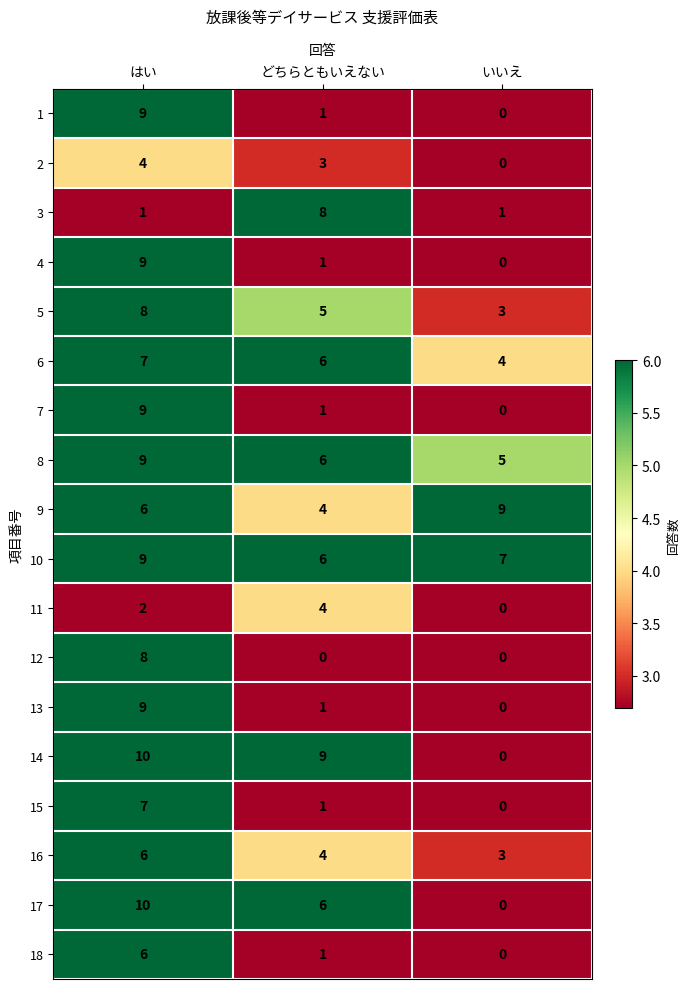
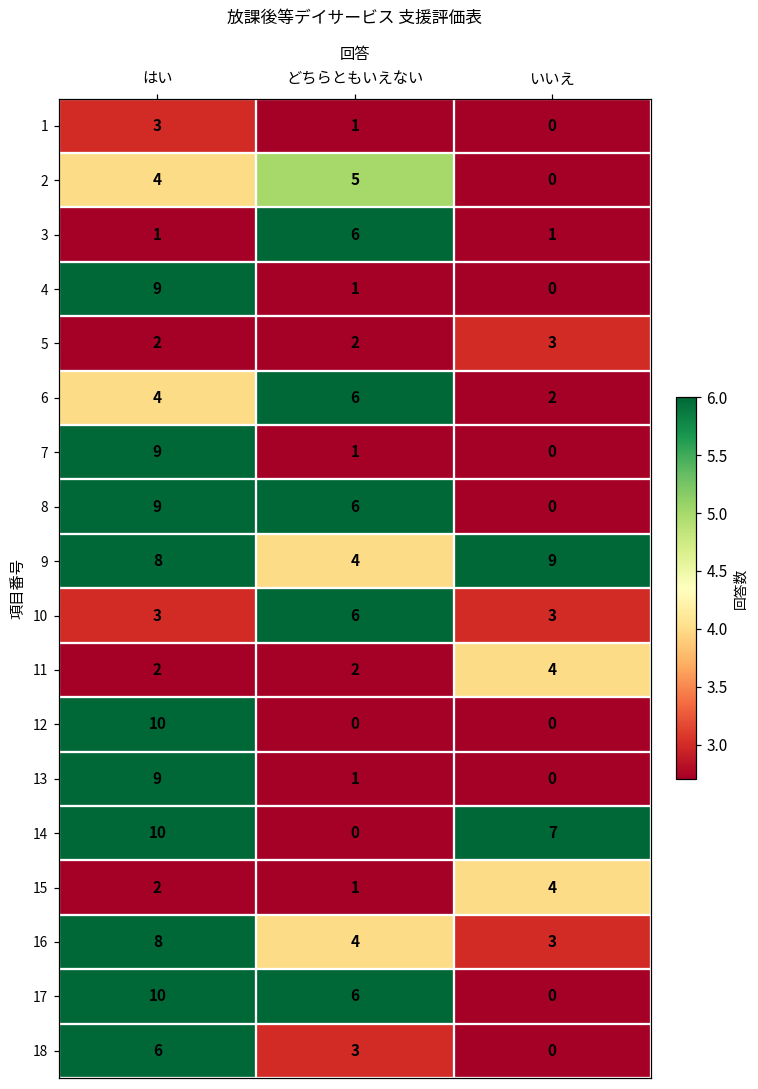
  {
    "1": {
-     "はい": 9,
+     "はい": 3,
      "どちらともいえない": 1,
      "いいえ": 0
    },
    "2": {
      "はい": 4,
-     "どちらともいえない": 3,
+     "どちらともいえない": 5,
      "いいえ": 0
    },
    "3": {
      "はい": 1,
-     "どちらともいえない": 8,
+     "どちらともいえない": 6,
      "いいえ": 1
    },
    "4": {
      "はい": 9,
      "どちらともいえない": 1,
      "いいえ": 0
    },
    "5": {
-     "はい": 8,
-     "どちらともいえない": 5,
+     "はい": 2,
+     "どちらともいえない": 2,
      "いいえ": 3
    },
    "6": {
-     "はい": 7,
+     "はい": 4,
      "どちらともいえない": 6,
-     "いいえ": 4
+     "いいえ": 2
    },
    "7": {
      "はい": 9,
      "どちらともいえない": 1,
      "いいえ": 0
    },
    "8": {
      "はい": 9,
      "どちらともいえない": 6,
-     "いいえ": 5
+     "いいえ": 0
    },
    "9": {
-     "はい": 6,
+     "はい": 8,
      "どちらともいえない": 4,
      "いいえ": 9
    },
    "10": {
-     "はい": 9,
+     "はい": 3,
      "どちらともいえない": 6,
-     "いいえ": 7
+     "いいえ": 3
    },
    "11": {
      "はい": 2,
-     "どちらともいえない": 4,
-     "いいえ": 0
+     "どちらともいえない": 2,
+     "いいえ": 4
    },
    "12": {
-     "はい": 8,
+     "はい": 10,
      "どちらともいえない": 0,
      "いいえ": 0
    },
    "13": {
      "はい": 9,
      "どちらともいえない": 1,
      "いいえ": 0
    },
    "14": {
      "はい": 10,
-     "どちらともいえない": 9,
-     "いいえ": 0
+     "どちらともいえない": 0,
+     "いいえ": 7
    },
    "15": {
-     "はい": 7,
+     "はい": 2,
      "どちらともいえない": 1,
-     "いいえ": 0
+     "いいえ": 4
    },
    "16": {
-     "はい": 6,
+     "はい": 8,
      "どちらともいえない": 4,
      "いいえ": 3
    },
    "17": {
      "はい": 10,
      "どちらともいえない": 6,
      "いいえ": 0
    },
    "18": {
      "はい": 6,
-     "どちらともいえない": 1,
+     "どちらともいえない": 3,
      "いいえ": 0
    }
  }
